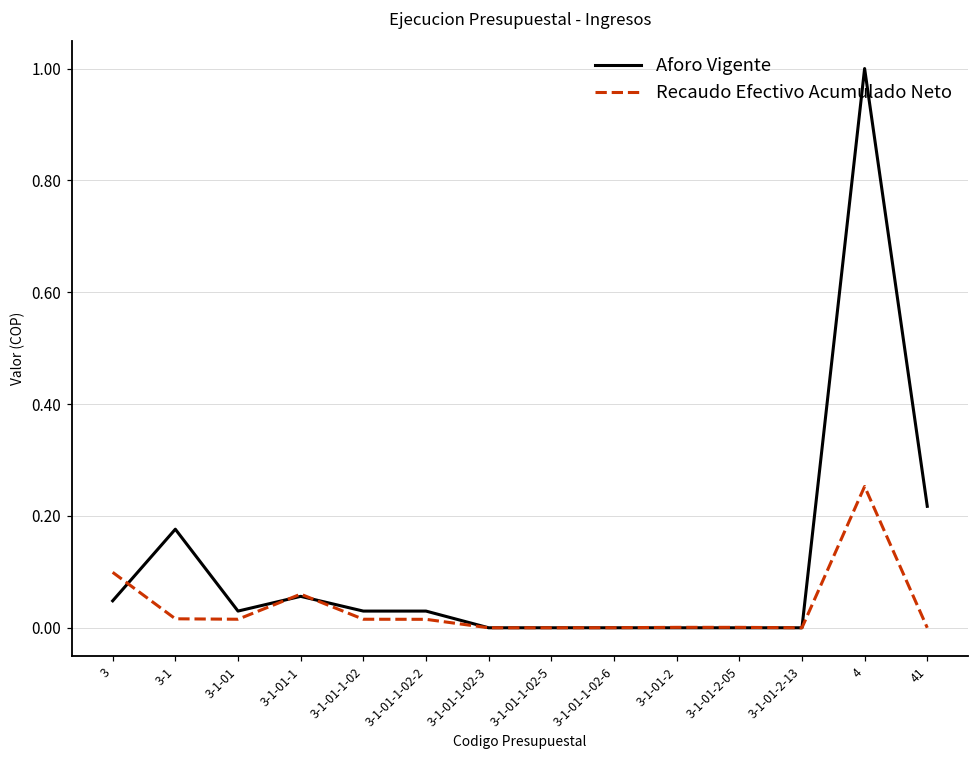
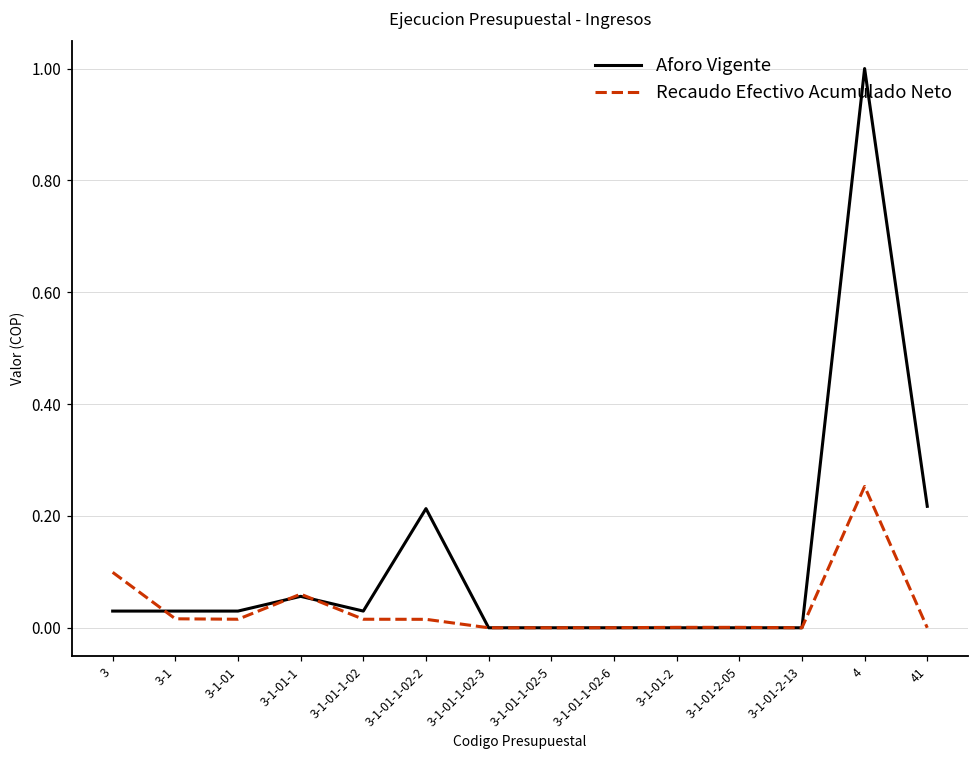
  {
    "Aforo Vigente": {
-     "3": 0.05,
-     "3-1": 0.18,
+     "3": 0.03,
+     "3-1": 0.03,
      "3-1-01": 0.03,
      "3-1-01-1-02": 0.03,
-     "3-1-01-1-02-2": 0.03,
+     "3-1-01-1-02-2": 0.21,
      "4": 1.00,
      "41": 0.22
    },
    "Recaudo Efectivo Acumulado Neto": {
      "3": 0.10,
      "3-1": 0.02,
      "3-1-01": 0.02,
      "3-1-01-1-02": 0.02,
      "3-1-01-1-02-2": 0.02,
      "4": 0.25,
      "41": 0.00
    }
  }
